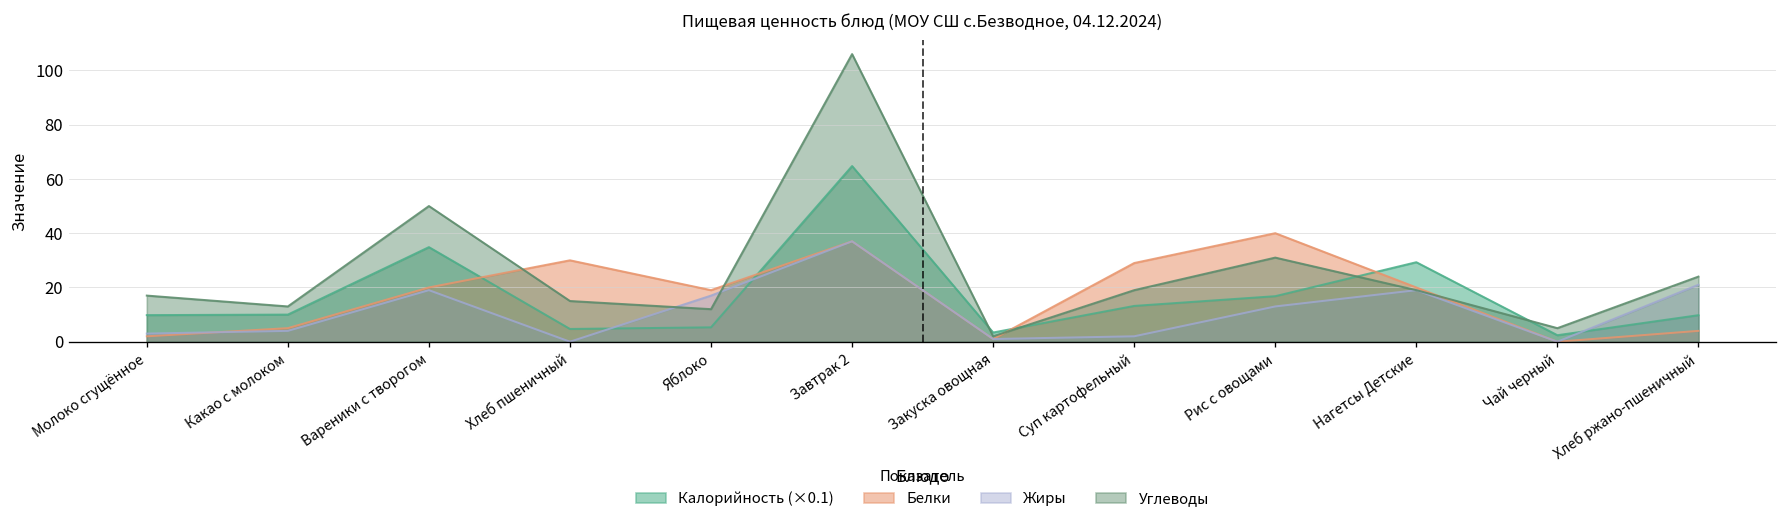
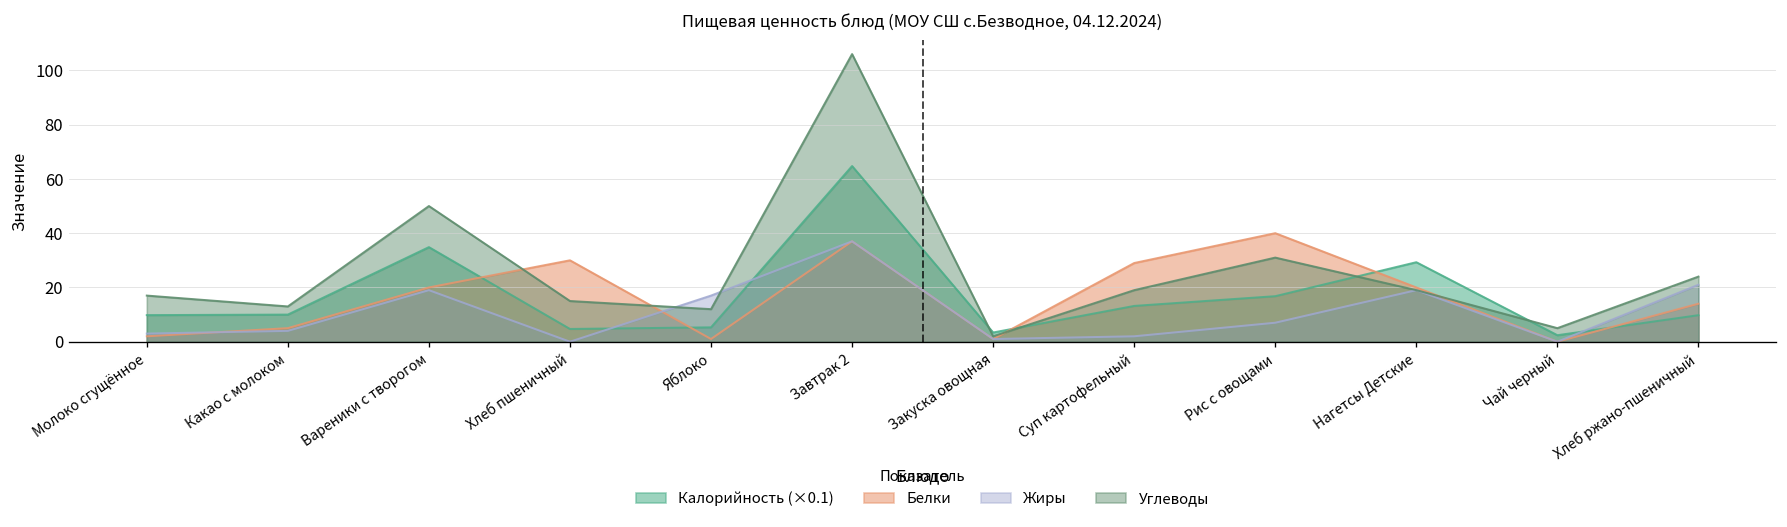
  {
    "Белки": {
      "Хлеб пшеничный": 30,
-     "Яблоко": 19,
+     "Яблоко": 1,
      "Суп картофельный": 29,
      "Рис с овощами": 40,
-     "Хлеб ржано-пшеничный": 4
+     "Хлеб ржано-пшеничный": 14
    },
    "Жиры": {
      "Хлеб пшеничный": 0,
      "Яблоко": 17,
      "Суп картофельный": 2,
-     "Рис с овощами": 13,
+     "Рис с овощами": 7,
      "Хлеб ржано-пшеничный": 21
    }
  }
